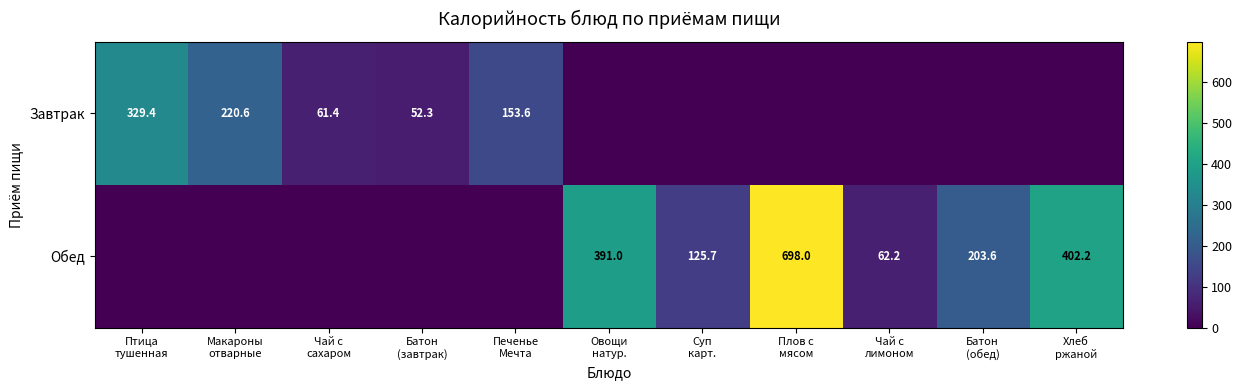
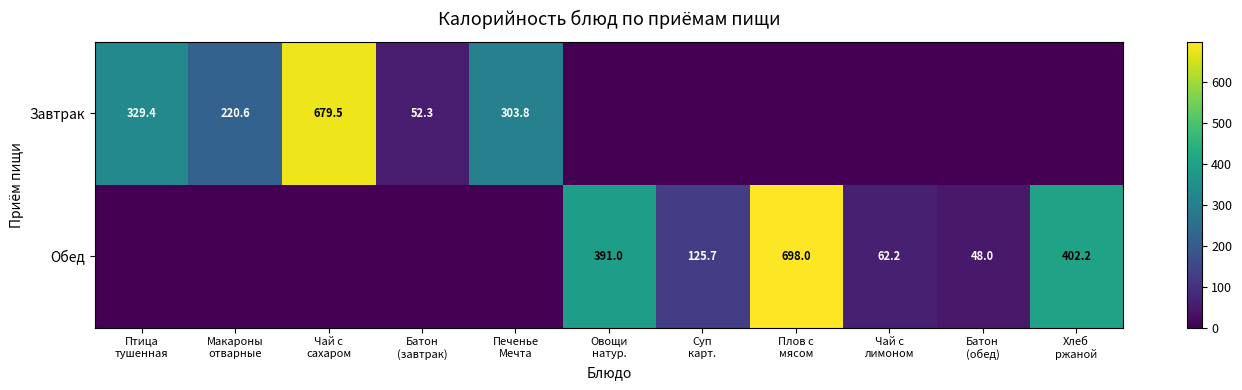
  {
    "Завтрак": {
      "Птица тушенная": 329.4,
      "Макароны отварные": 220.6,
-     "Чай с сахаром": 61.4,
+     "Чай с сахаром": 679.5,
      "Батон (завтрак)": 52.3,
-     "Печенье Мечта": 153.6
+     "Печенье Мечта": 303.8
    },
    "Обед": {
      "Овощи натур.": 391.0,
      "Суп карт.": 125.7,
      "Плов с мясом": 698.0,
      "Чай с лимоном": 62.2,
-     "Батон (обед)": 203.6,
+     "Батон (обед)": 48.0,
      "Хлеб ржаной": 402.2
    }
  }
